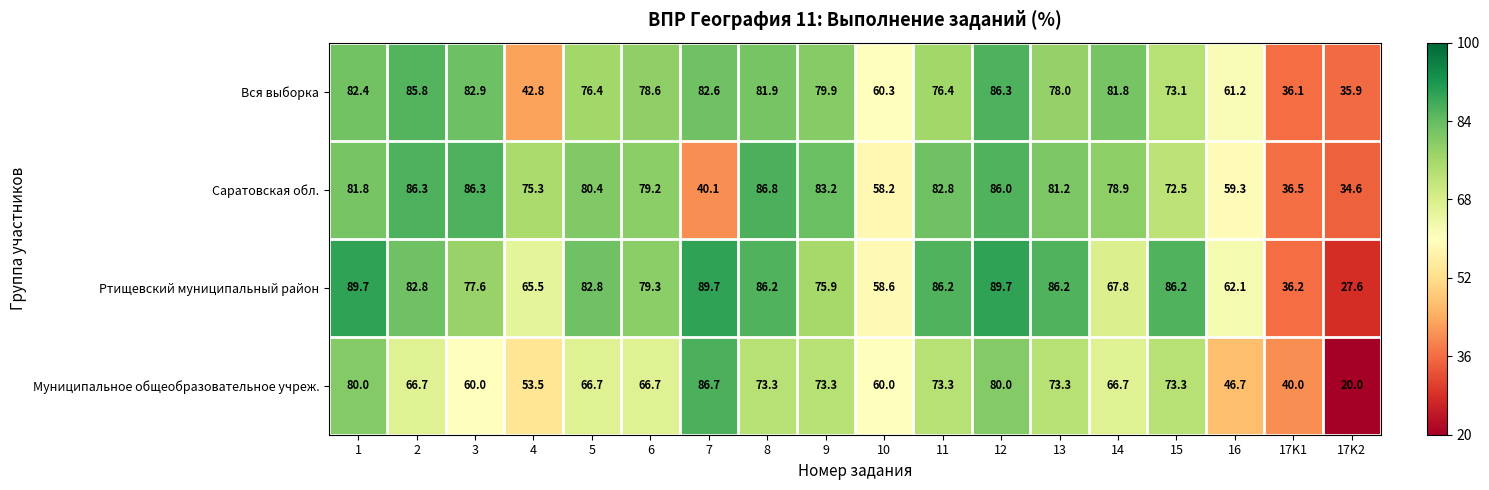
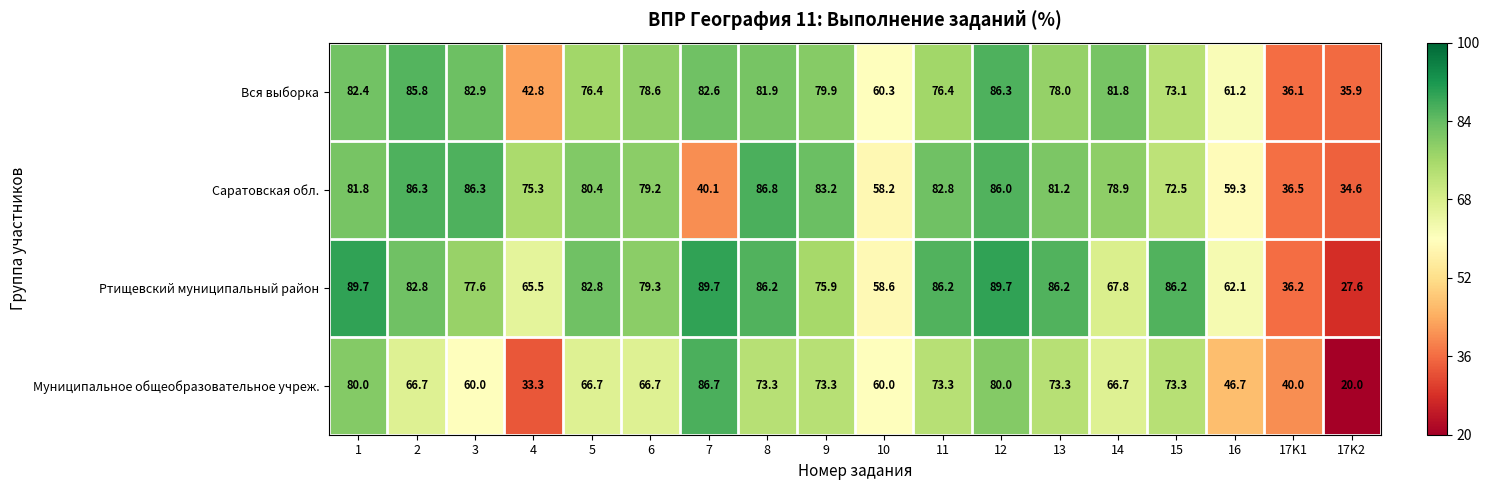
  {
    "Вся выборка": {
      "1": 82.4,
      "2": 85.8,
      "3": 82.9,
      "4": 42.8,
      "5": 76.4,
      "6": 78.6,
      "7": 82.6,
      "8": 81.9,
      "9": 79.9,
      "10": 60.3,
      "11": 76.4,
      "12": 86.3,
      "13": 78.0,
      "14": 81.8,
      "15": 73.1,
      "16": 61.2,
      "17K1": 36.1,
      "17K2": 35.9
    },
    "Саратовская обл.": {
      "1": 81.8,
      "2": 86.3,
      "3": 86.3,
      "4": 75.3,
      "5": 80.4,
      "6": 79.2,
      "7": 40.1,
      "8": 86.8,
      "9": 83.2,
      "10": 58.2,
      "11": 82.8,
      "12": 86.0,
      "13": 81.2,
      "14": 78.9,
      "15": 72.5,
      "16": 59.3,
      "17K1": 36.5,
      "17K2": 34.6
    },
    "Ртищевский муниципальный район": {
      "1": 89.7,
      "2": 82.8,
      "3": 77.6,
      "4": 65.5,
      "5": 82.8,
      "6": 79.3,
      "7": 89.7,
      "8": 86.2,
      "9": 75.9,
      "10": 58.6,
      "11": 86.2,
      "12": 89.7,
      "13": 86.2,
      "14": 67.8,
      "15": 86.2,
      "16": 62.1,
      "17K1": 36.2,
      "17K2": 27.6
    },
    "Муниципальное общеобразовательное учреж.": {
      "1": 80.0,
      "2": 66.7,
      "3": 60.0,
-     "4": 53.5,
+     "4": 33.3,
      "5": 66.7,
      "6": 66.7,
      "7": 86.7,
      "8": 73.3,
      "9": 73.3,
      "10": 60.0,
      "11": 73.3,
      "12": 80.0,
      "13": 73.3,
      "14": 66.7,
      "15": 73.3,
      "16": 46.7,
      "17K1": 40.0,
      "17K2": 20.0
    }
  }
